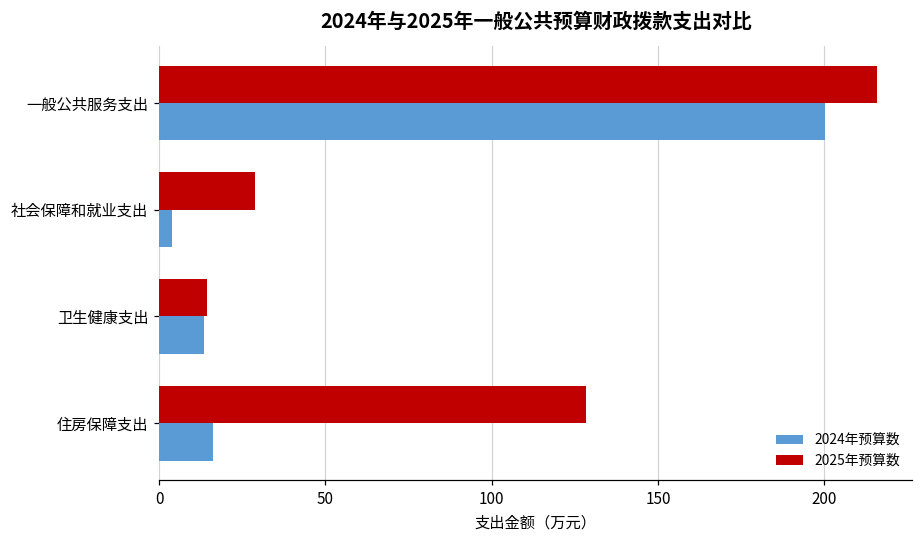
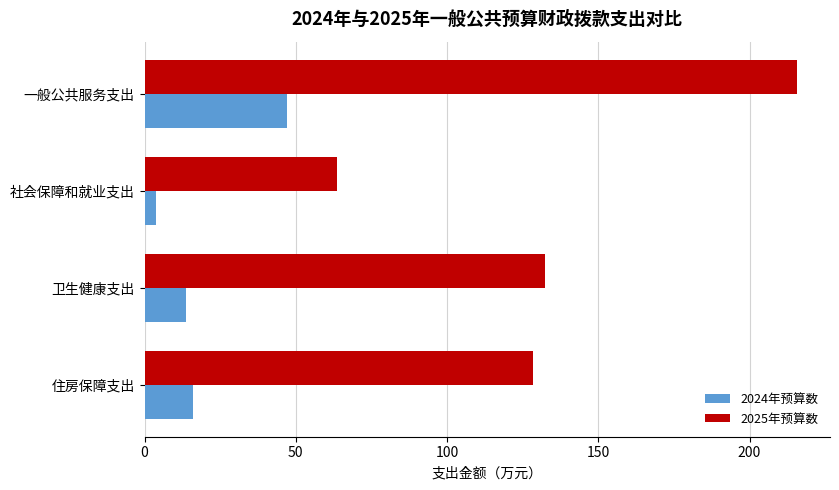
  {
    "2024年预算数": {
-     "一般公共服务支出": 200,
+     "一般公共服务支出": 47,
      "社会保障和就业支出": 4,
      "卫生健康支出": 14,
      "住房保障支出": 16
    },
    "2025年预算数": {
      "一般公共服务支出": 216,
-     "社会保障和就业支出": 29,
-     "卫生健康支出": 14,
+     "社会保障和就业支出": 64,
+     "卫生健康支出": 132,
      "住房保障支出": 128
    }
  }
